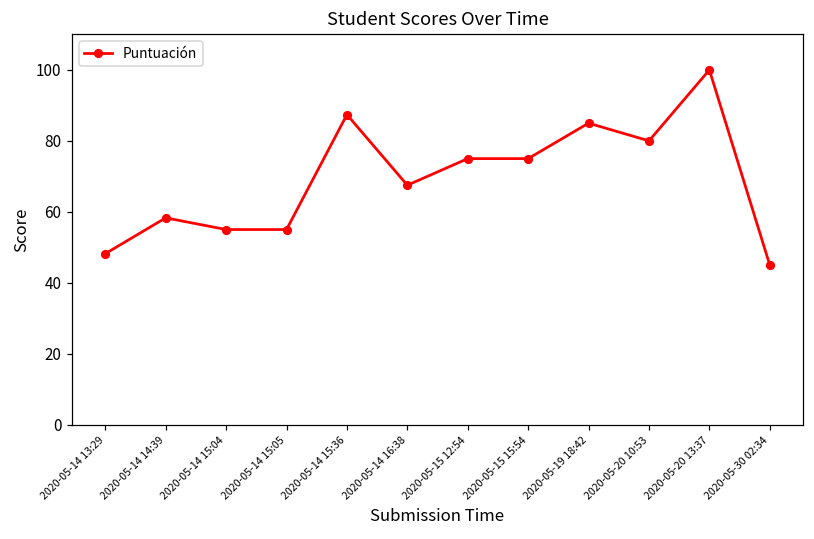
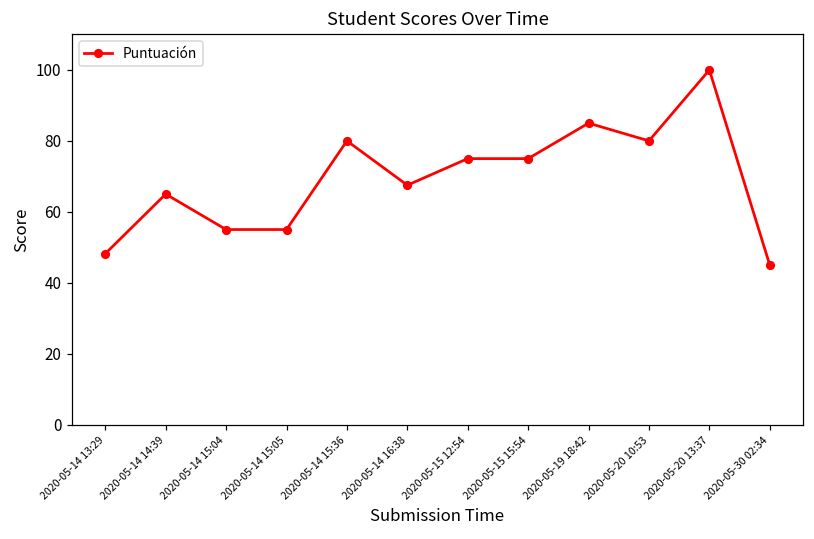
  {
    "2020-05-14 13:29": 48,
-   "2020-05-14 14:39": 58,
+   "2020-05-14 14:39": 65,
    "2020-05-14 15:04": 55,
    "2020-05-14 15:05": 55,
-   "2020-05-14 15:36": 87,
+   "2020-05-14 15:36": 80,
    "2020-05-14 16:38": 68,
    "2020-05-15 12:54": 75,
    "2020-05-15 15:54": 75,
    "2020-05-19 18:42": 85,
    "2020-05-20 10:53": 80,
    "2020-05-20 13:37": 100,
    "2020-05-30 02:34": 45
  }
